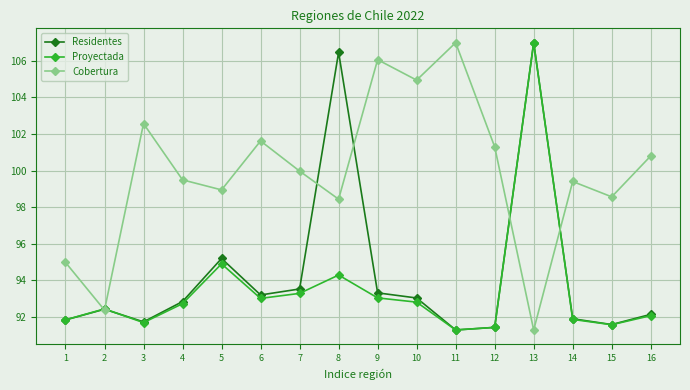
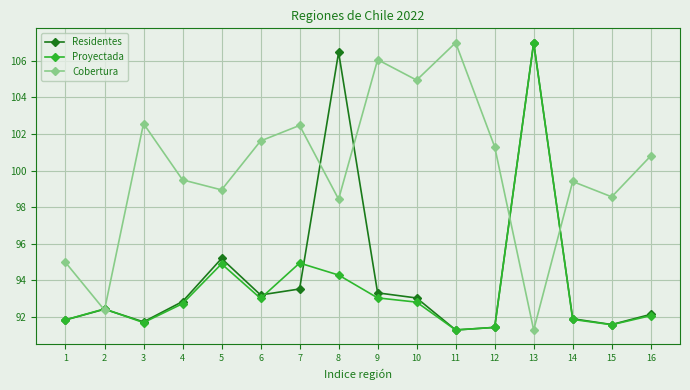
  {
    "Residentes": {
      "5": 95.2,
      "6": 93.2,
      "7": 93.5,
      "8": 106.5,
      "9": 93.3,
      "10": 93.0
    },
    "Proyectada": {
      "5": 94.9,
      "6": 93.0,
-     "7": 93.3,
+     "7": 94.9,
      "8": 94.3,
      "9": 93.0,
      "10": 92.8
    },
    "Cobertura": {
      "1": 95.0,
      "3": 102.6,
      "4": 99.5,
      "5": 98.9,
      "6": 101.6,
-     "7": 100.0,
+     "7": 102.5,
      "8": 98.4,
      "9": 106.1,
      "10": 105.0,
      "11": 107.0,
      "12": 101.3,
      "13": 91.3,
      "14": 99.4,
      "15": 98.6,
      "16": 100.8
    }
  }
